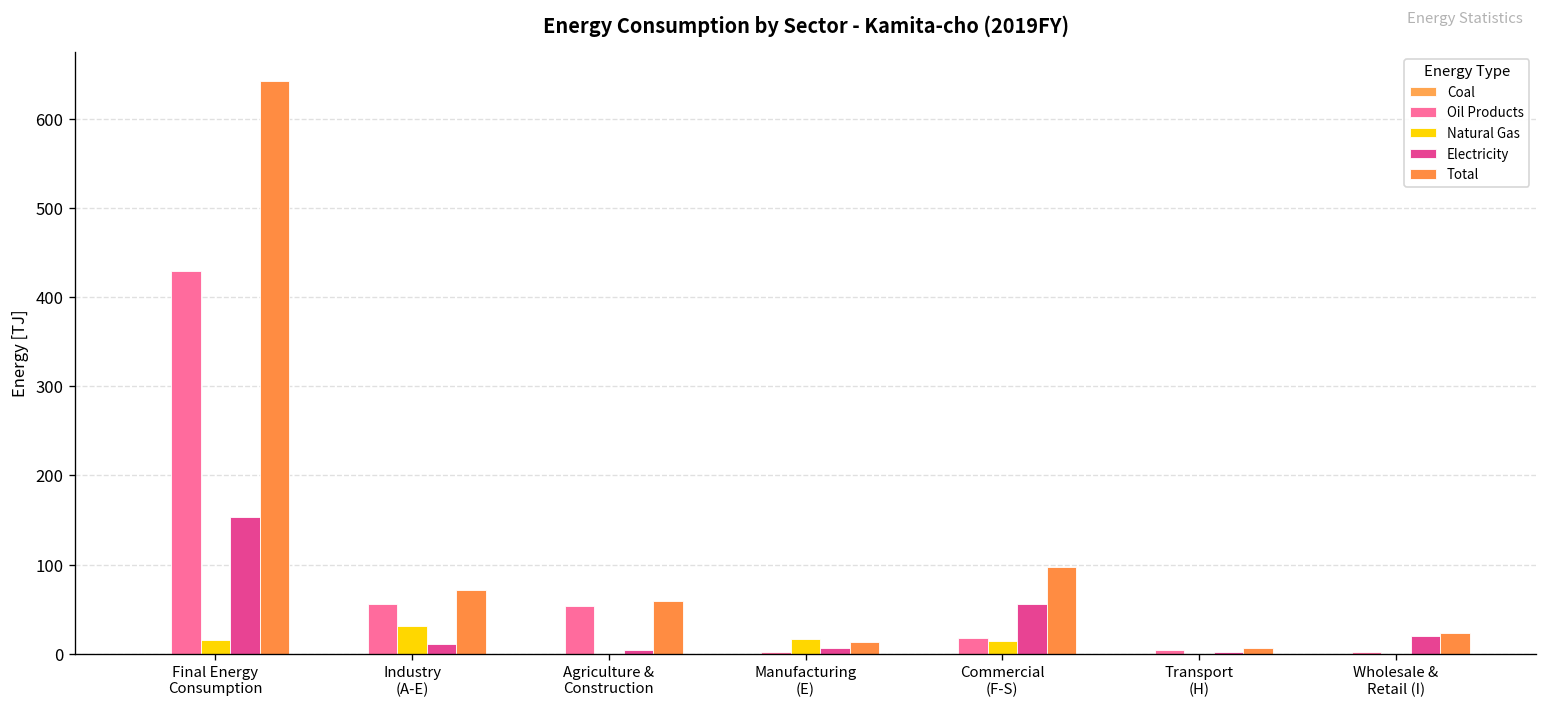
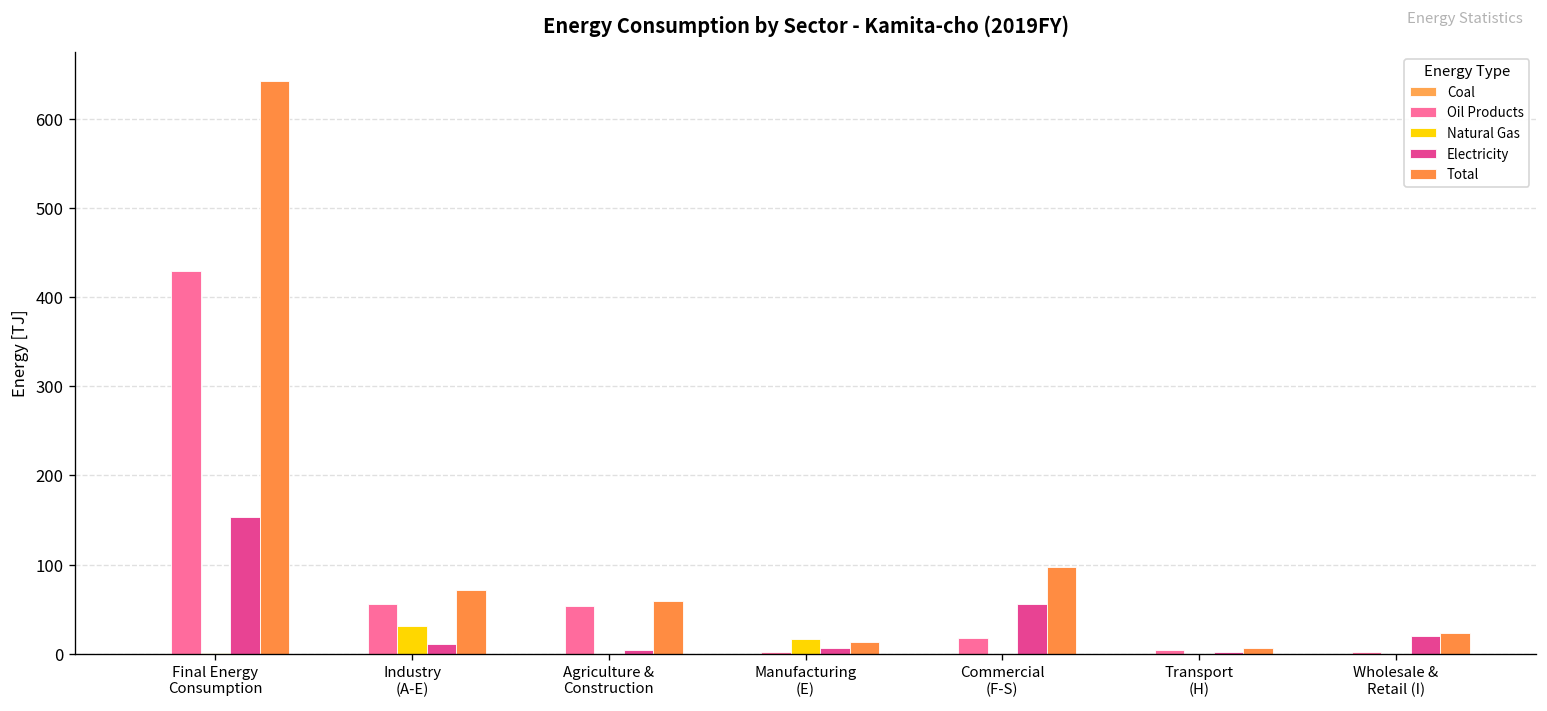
  {
    "Natural Gas": {
-     "Final Energy Consumption": 20,
+     "Final Energy Consumption": 0,
      "Industry (A-E)": 30,
      "Agriculture & Construction": 0,
      "Manufacturing (E)": 20,
-     "Commercial (F-S)": 10,
+     "Commercial (F-S)": 0,
      "Transport (H)": 0,
      "Wholesale & Retail (I)": 0
    }
  }
